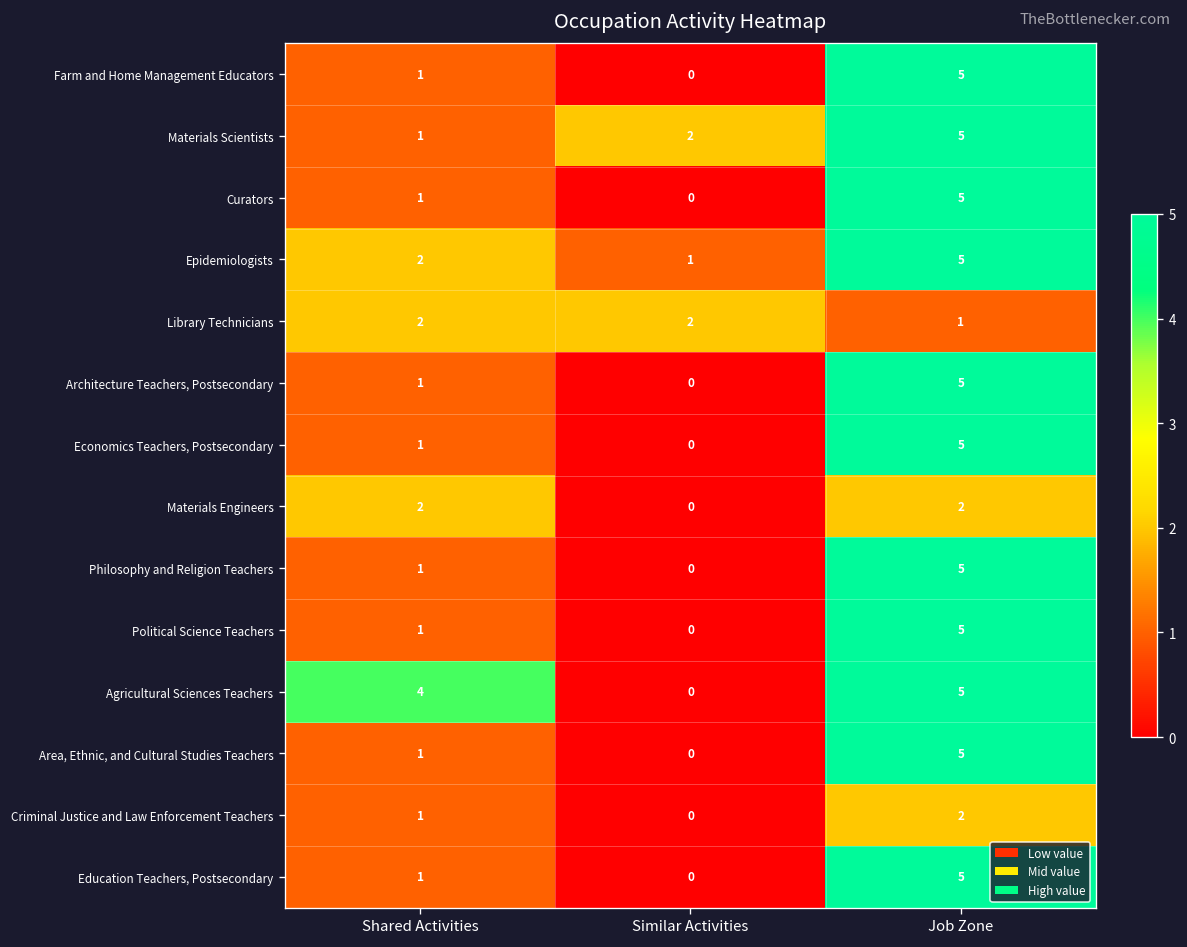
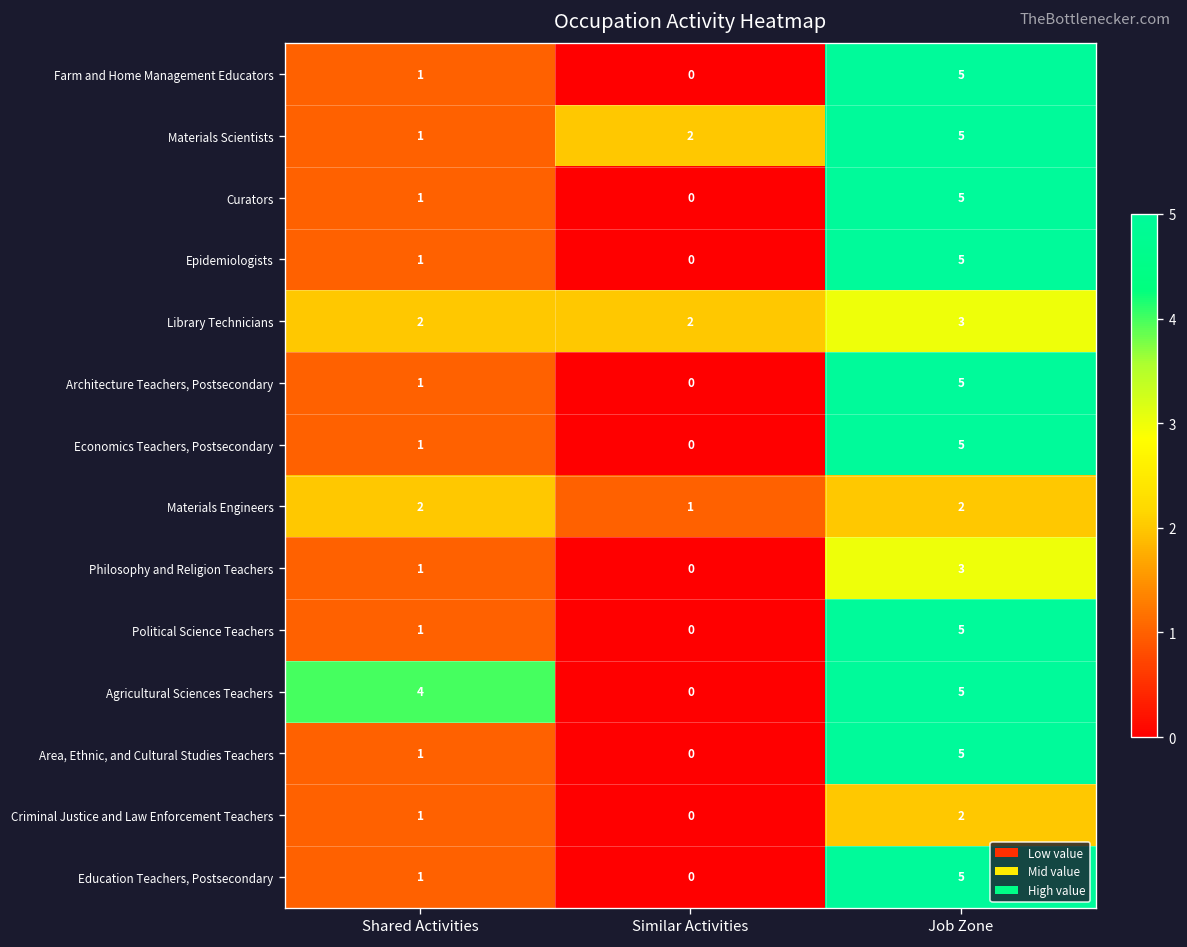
  {
    "Farm and Home Management Educators": {
      "Shared Activities": 1,
      "Similar Activities": 0,
      "Job Zone": 5
    },
    "Materials Scientists": {
      "Shared Activities": 1,
      "Similar Activities": 2,
      "Job Zone": 5
    },
    "Curators": {
      "Shared Activities": 1,
      "Similar Activities": 0,
      "Job Zone": 5
    },
    "Epidemiologists": {
-     "Shared Activities": 2,
-     "Similar Activities": 1,
+     "Shared Activities": 1,
+     "Similar Activities": 0,
      "Job Zone": 5
    },
    "Library Technicians": {
      "Shared Activities": 2,
      "Similar Activities": 2,
-     "Job Zone": 1
+     "Job Zone": 3
    },
    "Architecture Teachers, Postsecondary": {
      "Shared Activities": 1,
      "Similar Activities": 0,
      "Job Zone": 5
    },
    "Economics Teachers, Postsecondary": {
      "Shared Activities": 1,
      "Similar Activities": 0,
      "Job Zone": 5
    },
    "Materials Engineers": {
      "Shared Activities": 2,
-     "Similar Activities": 0,
+     "Similar Activities": 1,
      "Job Zone": 2
    },
    "Philosophy and Religion Teachers": {
      "Shared Activities": 1,
      "Similar Activities": 0,
-     "Job Zone": 5
+     "Job Zone": 3
    },
    "Political Science Teachers": {
      "Shared Activities": 1,
      "Similar Activities": 0,
      "Job Zone": 5
    },
    "Agricultural Sciences Teachers": {
      "Shared Activities": 4,
      "Similar Activities": 0,
      "Job Zone": 5
    },
    "Area, Ethnic, and Cultural Studies Teachers": {
      "Shared Activities": 1,
      "Similar Activities": 0,
      "Job Zone": 5
    },
    "Criminal Justice and Law Enforcement Teachers": {
      "Shared Activities": 1,
      "Similar Activities": 0,
      "Job Zone": 2
    },
    "Education Teachers, Postsecondary": {
      "Shared Activities": 1,
      "Similar Activities": 0,
      "Job Zone": 5
    }
  }
